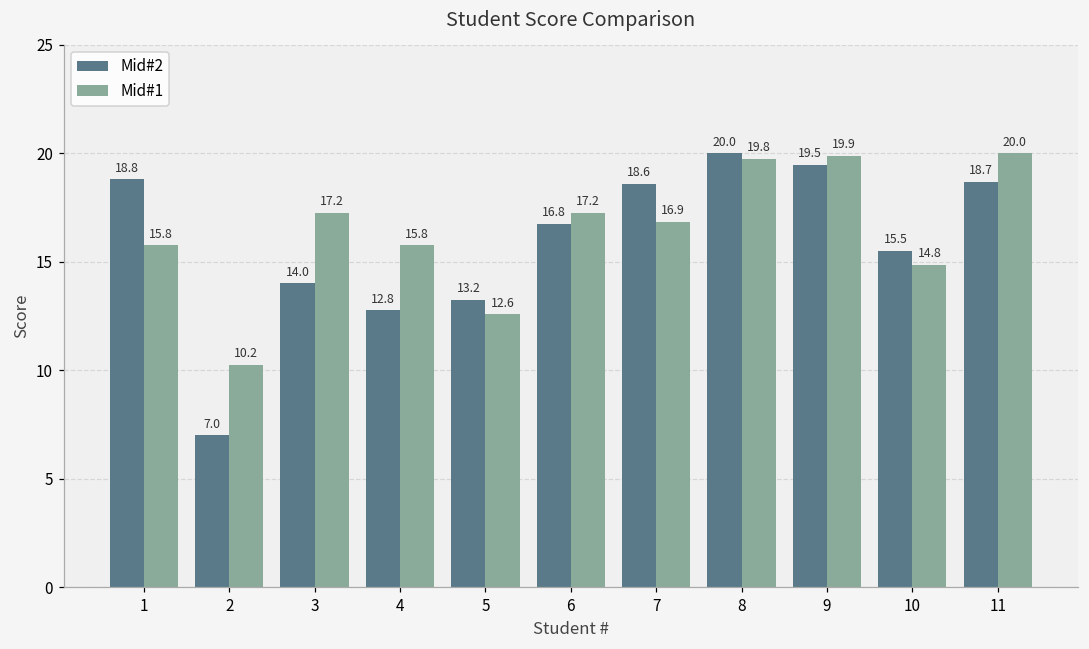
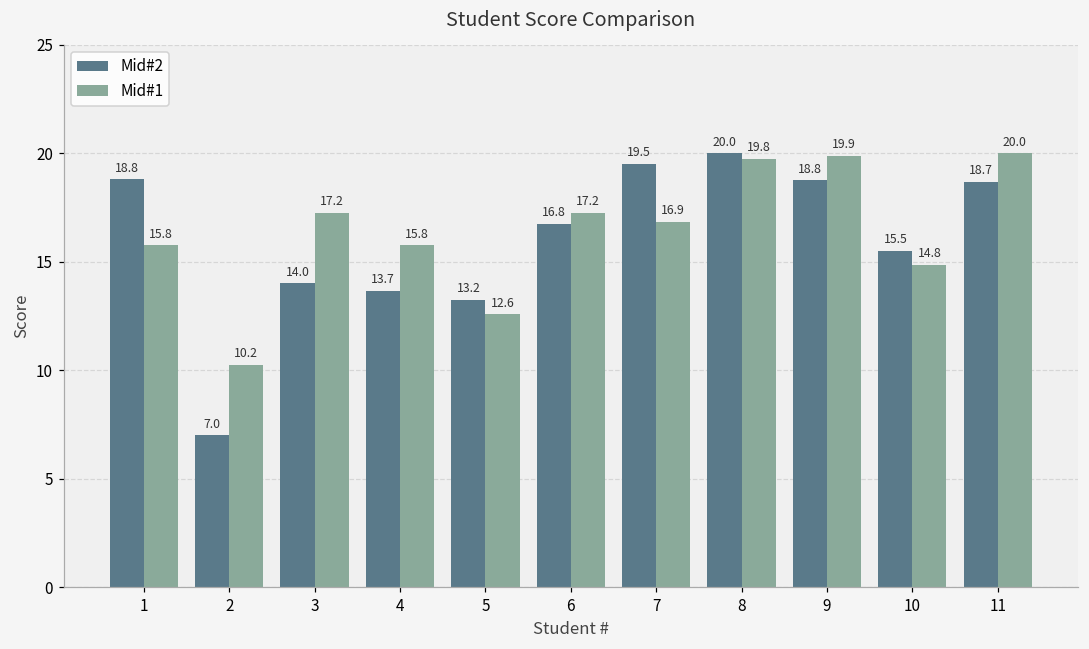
  {
    "Mid#2": {
      "1": 18.8,
      "2": 7.0,
      "3": 14.0,
-     "4": 12.8,
+     "4": 13.7,
      "5": 13.2,
      "6": 16.8,
-     "7": 18.6,
+     "7": 19.5,
      "8": 20.0,
-     "9": 19.5,
+     "9": 18.8,
      "10": 15.5,
      "11": 18.7
    },
    "Mid#1": {
      "1": 15.8,
      "2": 10.2,
      "3": 17.2,
      "4": 15.8,
      "5": 12.6,
      "6": 17.2,
      "7": 16.9,
      "8": 19.8,
      "9": 19.9,
      "10": 14.8,
      "11": 20.0
    }
  }
